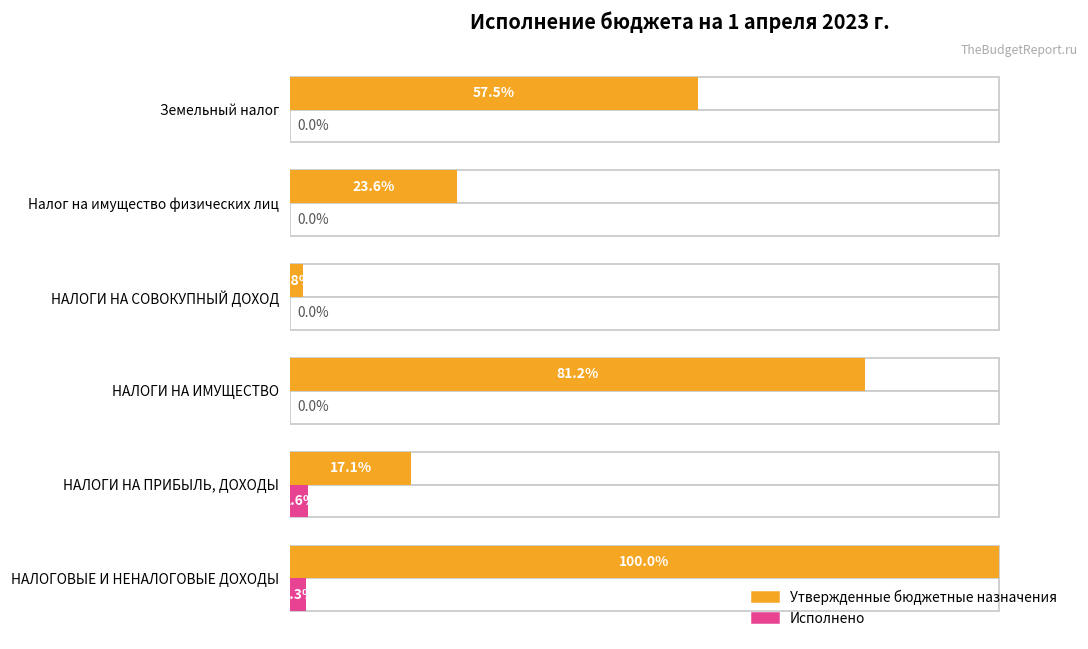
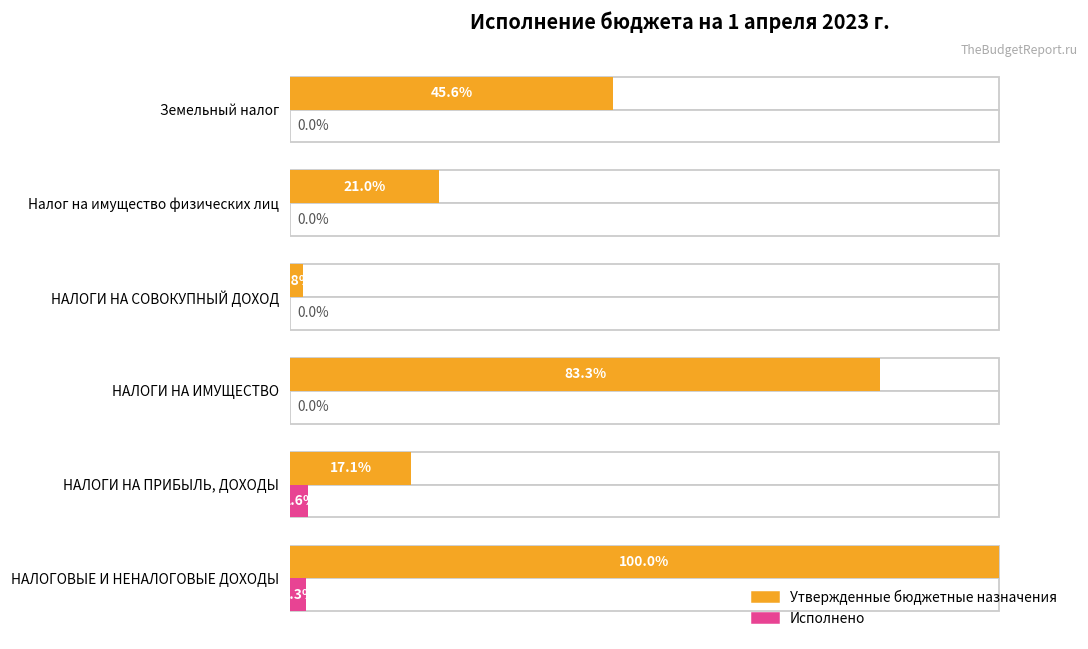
  {
    "Утвержденные бюджетные назначения": {
-     "Земельный налог": "57.5%",
-     "Налог на имущество физических лиц": "23.6%",
-     "НАЛОГИ НА ИМУЩЕСТВО": "81.2%",
+     "Земельный налог": "45.6%",
+     "Налог на имущество физических лиц": "21.0%",
+     "НАЛОГИ НА ИМУЩЕСТВО": "83.3%",
      "НАЛОГОВЫЕ И НЕНАЛОГОВЫЕ ДОХОДЫ": "100.0%"
    },
    "Исполнено": {
      "Земельный налог": "0.0%",
      "Налог на имущество физических лиц": "0.0%",
      "НАЛОГИ НА СОВОКУПНЫЙ ДОХОД": "0.0%",
      "НАЛОГИ НА ИМУЩЕСТВО": "0.0%"
    }
  }
